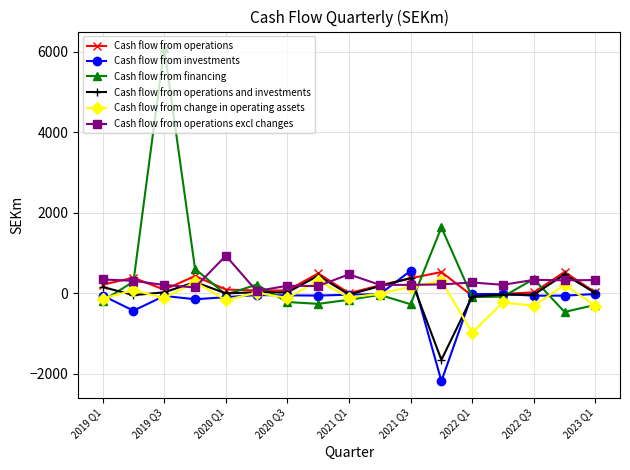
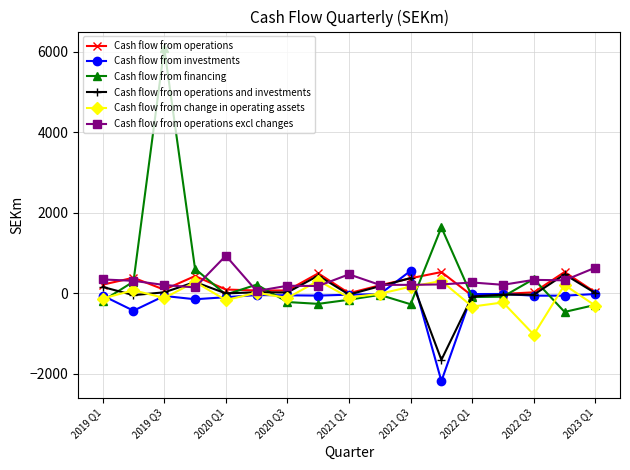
  {
    "Cash flow from operations": {
      "2019 Q3": 100,
      "2020 Q1": 100
    },
    "Cash flow from investments": {
      "2019 Q1": -100,
      "2020 Q1": -100,
      "2020 Q3": 0,
      "2021 Q3": 600
    },
    "Cash flow from financing": {
      "2020 Q3": -200,
      "2021 Q3": -300
    },
    "Cash flow from operations and investments": {
      "2019 Q3": 0
    },
    "Cash flow from change in operating assets": {
      "2020 Q1": -200,
      "2020 Q3": -100,
-     "2022 Q1": -1000,
-     "2022 Q3": -300
+     "2022 Q1": -300,
+     "2022 Q3": -1000
    },
    "Cash flow from operations excl changes": {
      "2019 Q1": 300,
      "2019 Q3": 200,
      "2020 Q1": 900,
      "2020 Q3": 200,
      "2021 Q1": 500,
      "2022 Q1": 300,
-     "2023 Q1": 300
+     "2023 Q1": 600
    }
  }
